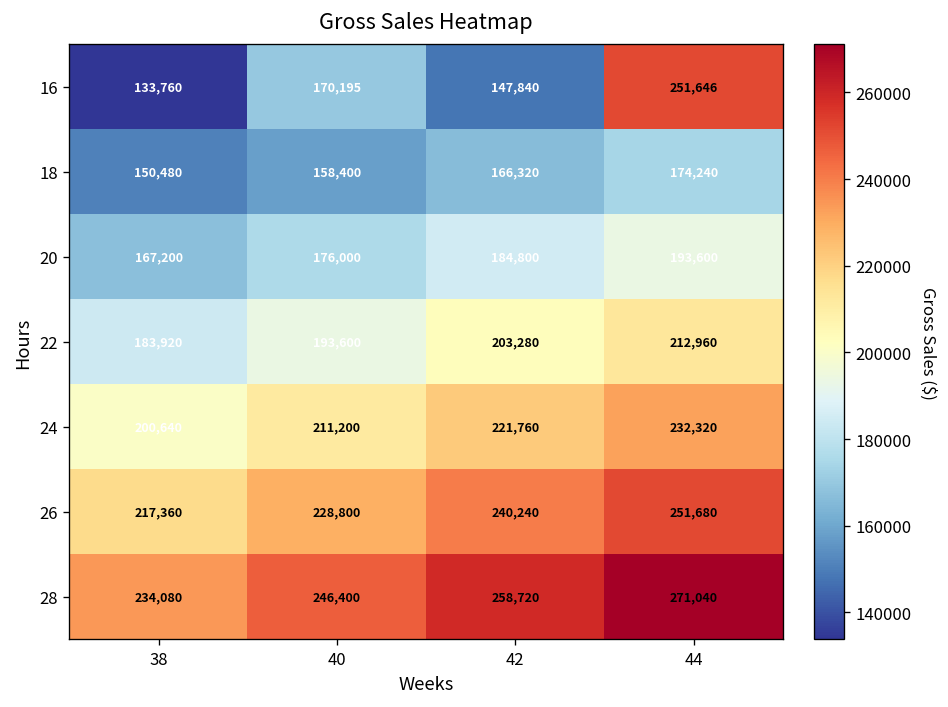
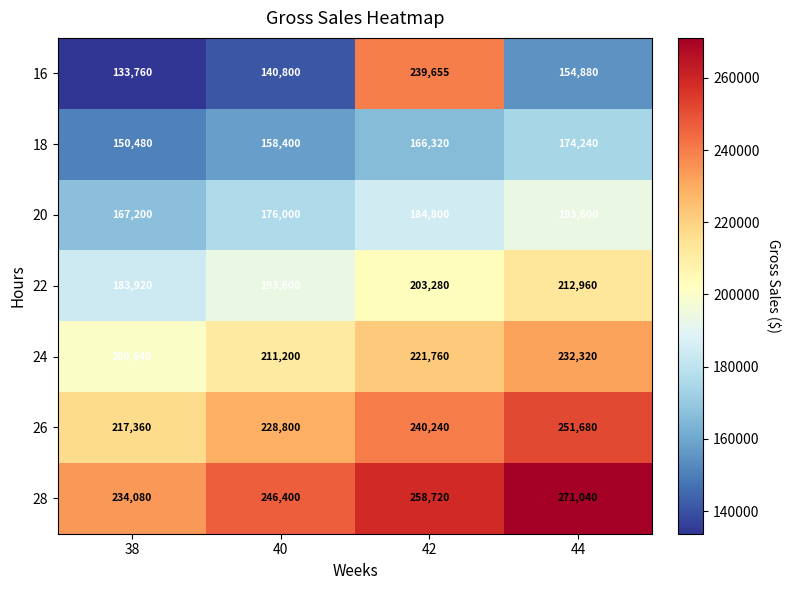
  {
    "16": {
      "38": "133,760",
-     "40": "170,195",
-     "42": "147,840",
-     "44": "251,646"
+     "40": "140,800",
+     "42": "239,655",
+     "44": "154,880"
    },
    "18": {
      "38": "150,480",
      "40": "158,400",
      "42": "166,320",
      "44": "174,240"
    },
    "20": {
      "38": "167,200",
      "40": "176,000"
    },
    "22": {
      "38": "183,920",
      "42": "203,280",
      "44": "212,960"
    },
    "24": {
      "38": "200,640",
      "40": "211,200",
      "42": "221,760",
      "44": "232,320"
    },
    "26": {
      "38": "217,360",
      "40": "228,800",
      "42": "240,240",
      "44": "251,680"
    },
    "28": {
      "38": "234,080",
      "40": "246,400",
      "42": "258,720",
      "44": "271,040"
    }
  }
